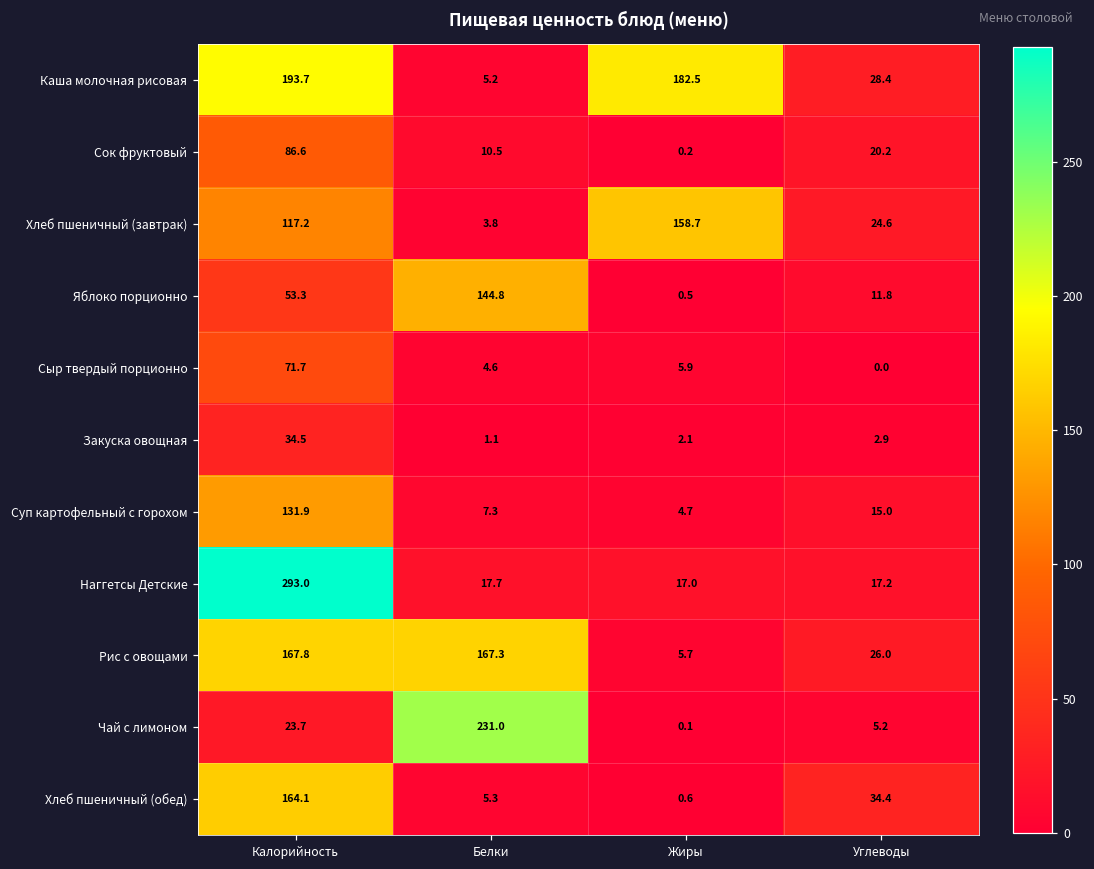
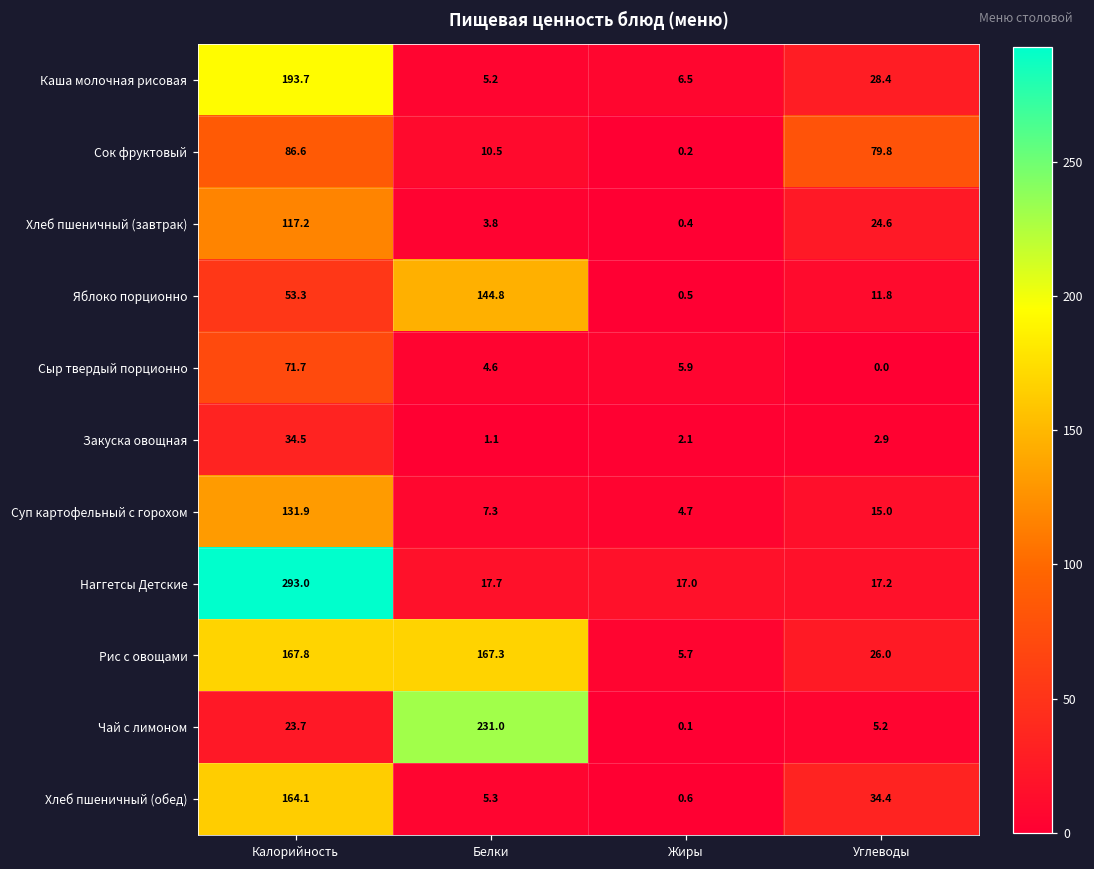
  {
    "Каша молочная рисовая": {
      "Калорийность": 193.7,
      "Белки": 5.2,
-     "Жиры": 182.5,
+     "Жиры": 6.5,
      "Углеводы": 28.4
    },
    "Сок фруктовый": {
      "Калорийность": 86.6,
      "Белки": 10.5,
      "Жиры": 0.2,
-     "Углеводы": 20.2
+     "Углеводы": 79.8
    },
    "Хлеб пшеничный (завтрак)": {
      "Калорийность": 117.2,
      "Белки": 3.8,
-     "Жиры": 158.7,
+     "Жиры": 0.4,
      "Углеводы": 24.6
    },
    "Яблоко порционно": {
      "Калорийность": 53.3,
      "Белки": 144.8,
      "Жиры": 0.5,
      "Углеводы": 11.8
    },
    "Сыр твердый порционно": {
      "Калорийность": 71.7,
      "Белки": 4.6,
      "Жиры": 5.9,
      "Углеводы": 0.0
    },
    "Закуска овощная": {
      "Калорийность": 34.5,
      "Белки": 1.1,
      "Жиры": 2.1,
      "Углеводы": 2.9
    },
    "Суп картофельный с горохом": {
      "Калорийность": 131.9,
      "Белки": 7.3,
      "Жиры": 4.7,
      "Углеводы": 15.0
    },
    "Наггетсы Детские": {
      "Калорийность": 293.0,
      "Белки": 17.7,
      "Жиры": 17.0,
      "Углеводы": 17.2
    },
    "Рис с овощами": {
      "Калорийность": 167.8,
      "Белки": 167.3,
      "Жиры": 5.7,
      "Углеводы": 26.0
    },
    "Чай с лимоном": {
      "Калорийность": 23.7,
      "Белки": 231.0,
      "Жиры": 0.1,
      "Углеводы": 5.2
    },
    "Хлеб пшеничный (обед)": {
      "Калорийность": 164.1,
      "Белки": 5.3,
      "Жиры": 0.6,
      "Углеводы": 34.4
    }
  }
